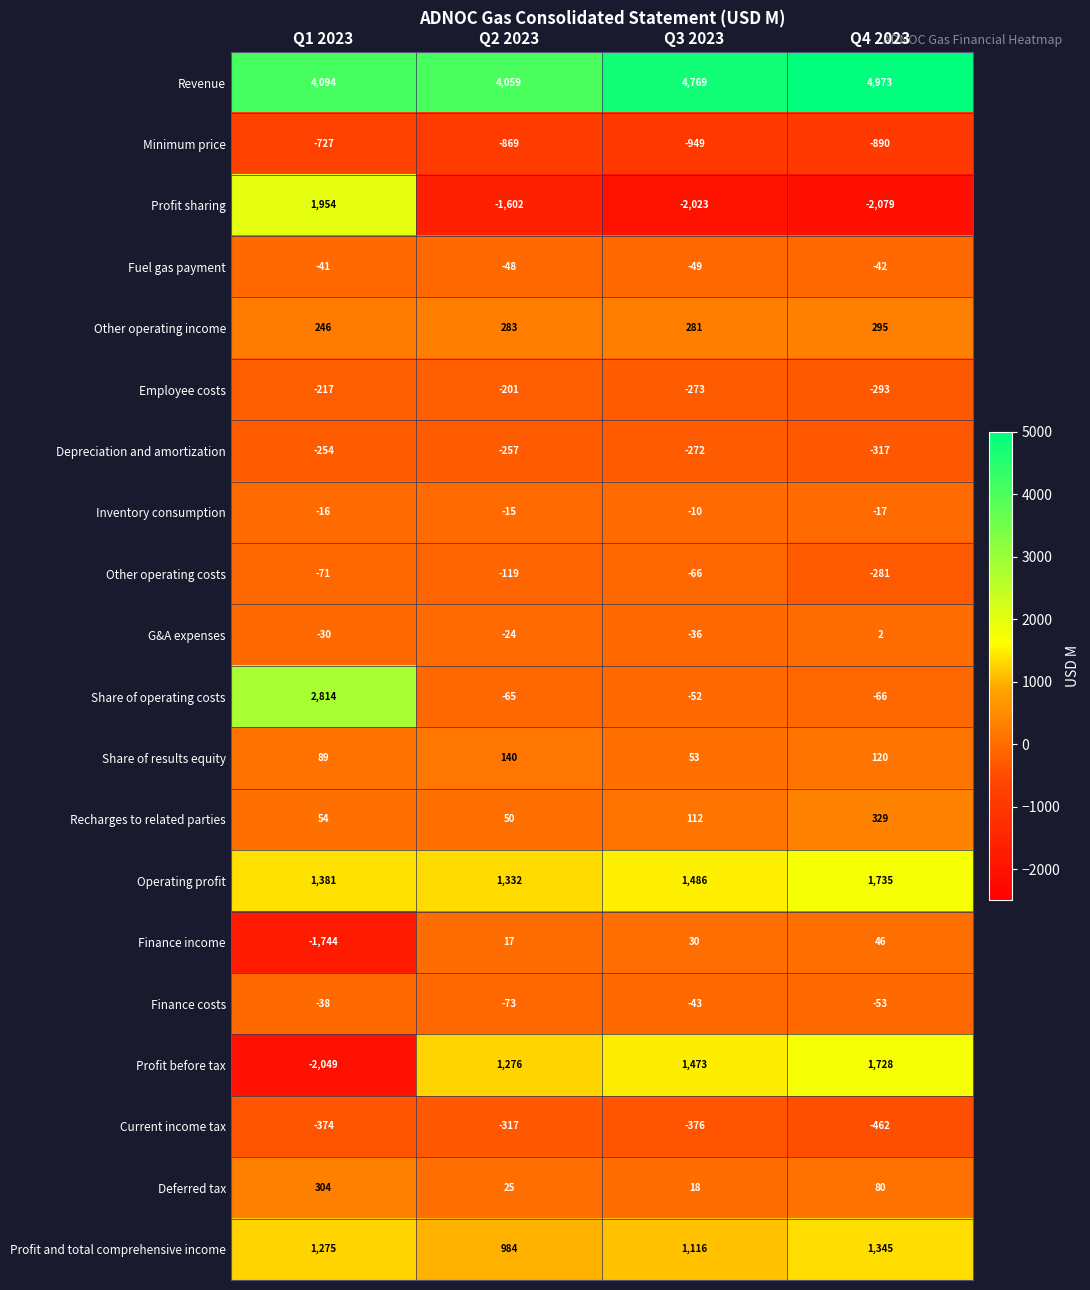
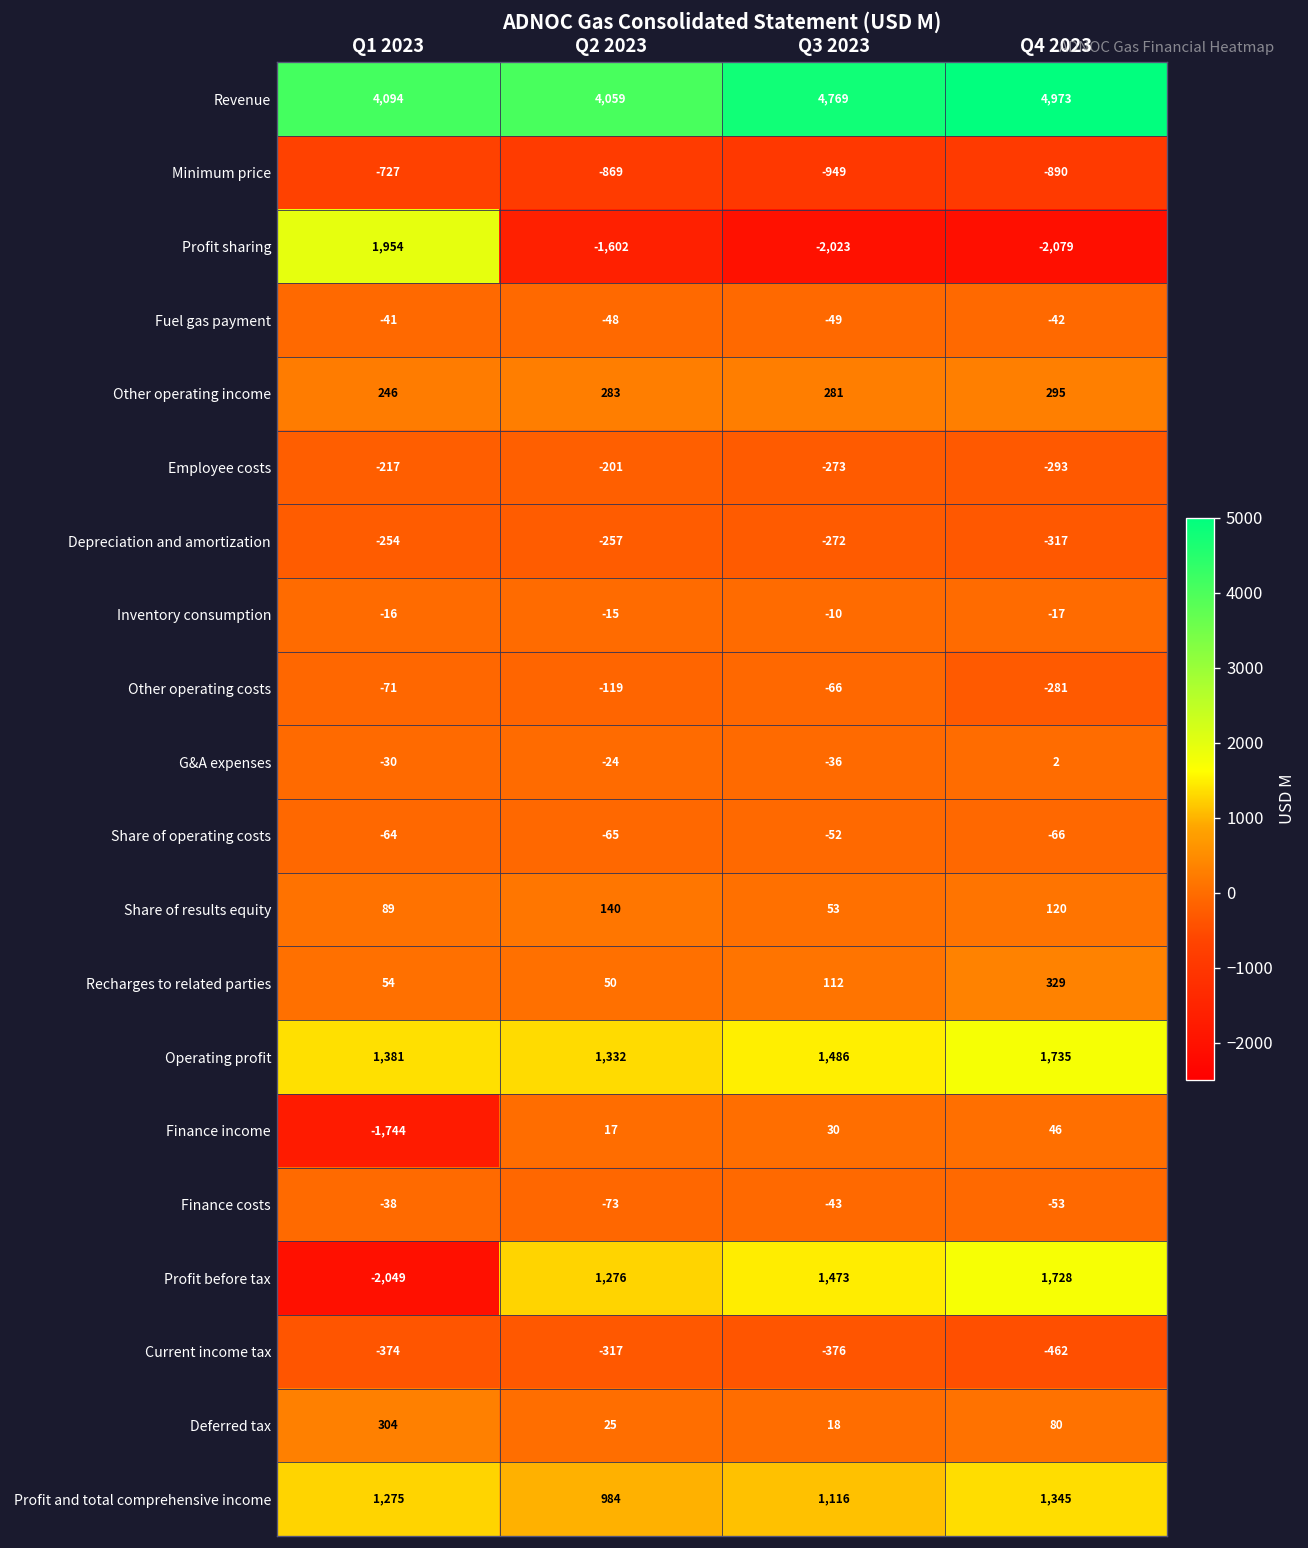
  {
    "Revenue": {
      "Q1 2023": "4,094",
      "Q2 2023": "4,059",
      "Q3 2023": "4,769",
      "Q4 2023": "4,973"
    },
    "Minimum price": {
      "Q1 2023": "-727",
      "Q2 2023": "-869",
      "Q3 2023": "-949",
      "Q4 2023": "-890"
    },
    "Profit sharing": {
      "Q1 2023": "1,954",
      "Q2 2023": "-1,602",
      "Q3 2023": "-2,023",
      "Q4 2023": "-2,079"
    },
    "Fuel gas payment": {
      "Q1 2023": "-41",
      "Q2 2023": "-48",
      "Q3 2023": "-49",
      "Q4 2023": "-42"
    },
    "Other operating income": {
      "Q1 2023": "246",
      "Q2 2023": "283",
      "Q3 2023": "281",
      "Q4 2023": "295"
    },
    "Employee costs": {
      "Q1 2023": "-217",
      "Q2 2023": "-201",
      "Q3 2023": "-273",
      "Q4 2023": "-293"
    },
    "Depreciation and amortization": {
      "Q1 2023": "-254",
      "Q2 2023": "-257",
      "Q3 2023": "-272",
      "Q4 2023": "-317"
    },
    "Inventory consumption": {
      "Q1 2023": "-16",
      "Q2 2023": "-15",
      "Q3 2023": "-10",
      "Q4 2023": "-17"
    },
    "Other operating costs": {
      "Q1 2023": "-71",
      "Q2 2023": "-119",
      "Q3 2023": "-66",
      "Q4 2023": "-281"
    },
    "G&A expenses": {
      "Q1 2023": "-30",
      "Q2 2023": "-24",
      "Q3 2023": "-36",
      "Q4 2023": "2"
    },
    "Share of operating costs": {
-     "Q1 2023": "2,814",
+     "Q1 2023": "-64",
      "Q2 2023": "-65",
      "Q3 2023": "-52",
      "Q4 2023": "-66"
    },
    "Share of results equity": {
      "Q1 2023": "89",
      "Q2 2023": "140",
      "Q3 2023": "53",
      "Q4 2023": "120"
    },
    "Recharges to related parties": {
      "Q1 2023": "54",
      "Q2 2023": "50",
      "Q3 2023": "112",
      "Q4 2023": "329"
    },
    "Operating profit": {
      "Q1 2023": "1,381",
      "Q2 2023": "1,332",
      "Q3 2023": "1,486",
      "Q4 2023": "1,735"
    },
    "Finance income": {
      "Q1 2023": "-1,744",
      "Q2 2023": "17",
      "Q3 2023": "30",
      "Q4 2023": "46"
    },
    "Finance costs": {
      "Q1 2023": "-38",
      "Q2 2023": "-73",
      "Q3 2023": "-43",
      "Q4 2023": "-53"
    },
    "Profit before tax": {
      "Q1 2023": "-2,049",
      "Q2 2023": "1,276",
      "Q3 2023": "1,473",
      "Q4 2023": "1,728"
    },
    "Current income tax": {
      "Q1 2023": "-374",
      "Q2 2023": "-317",
      "Q3 2023": "-376",
      "Q4 2023": "-462"
    },
    "Deferred tax": {
      "Q1 2023": "304",
      "Q2 2023": "25",
      "Q3 2023": "18",
      "Q4 2023": "80"
    },
    "Profit and total comprehensive income": {
      "Q1 2023": "1,275",
      "Q2 2023": "984",
      "Q3 2023": "1,116",
      "Q4 2023": "1,345"
    }
  }
